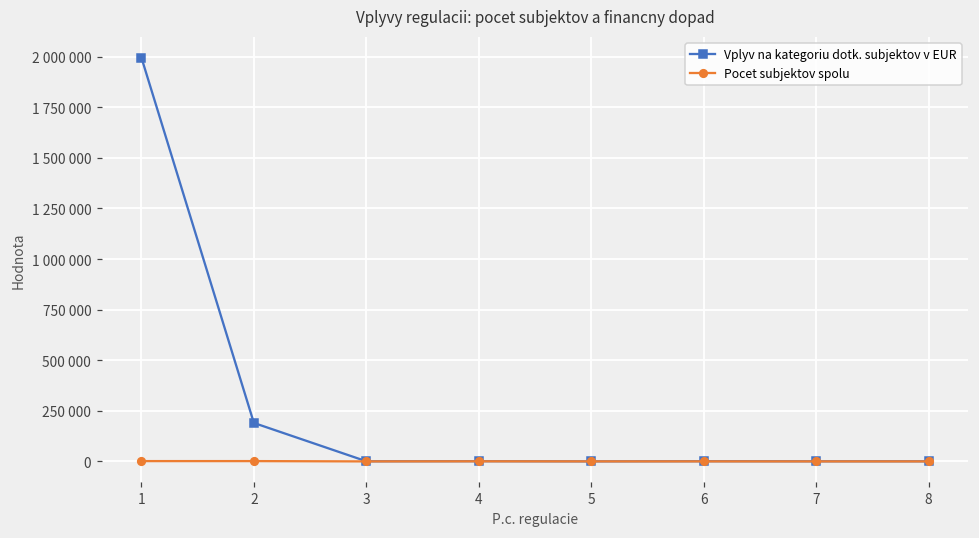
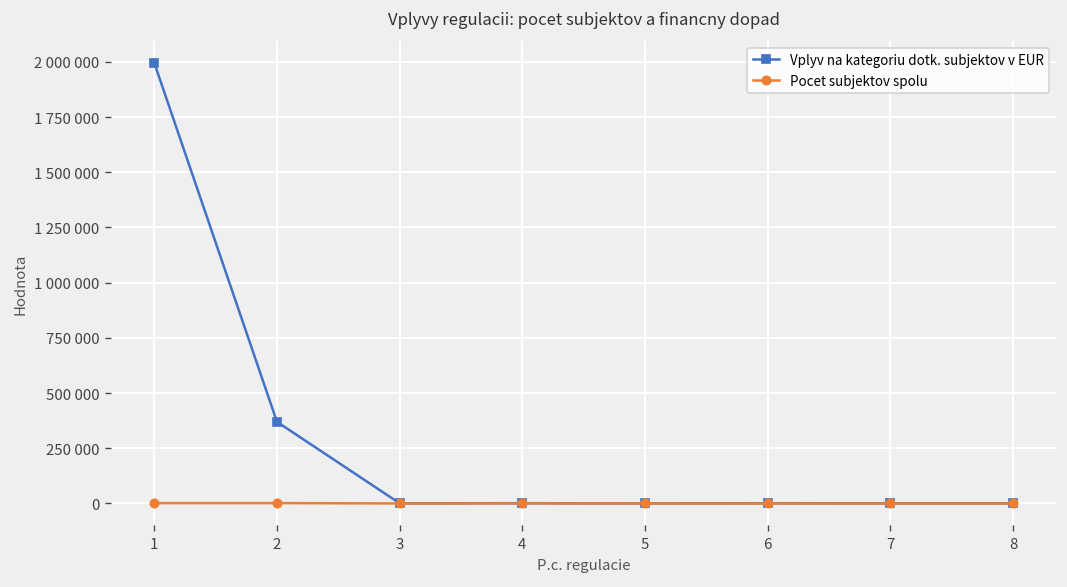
  {
    "Vplyv na kategoriu dotk. subjektov v EUR": {
      "1": 2000000,
-     "2": 190000
+     "2": 370000
    },
    "Pocet subjektov spolu": {
      "1": 0,
      "2": 0
    }
  }
